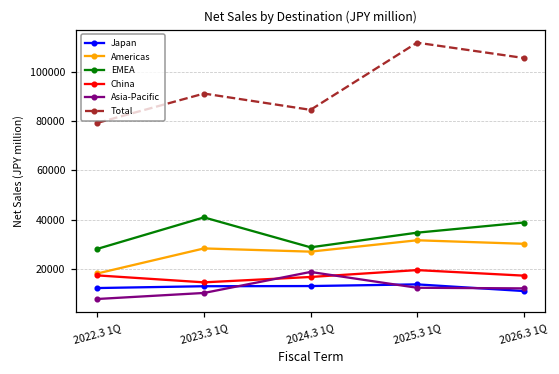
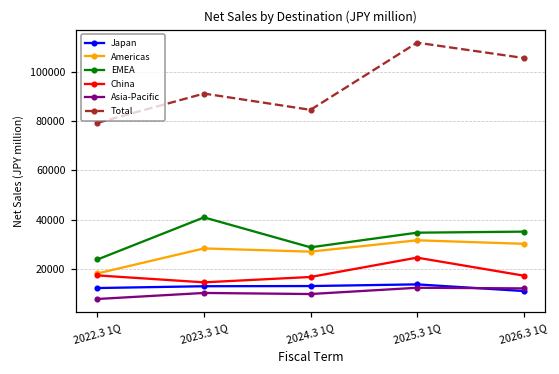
  {
    "Japan": {
      "2022.3 1Q": 12000,
      "2023.3 1Q": 13000,
      "2024.3 1Q": 13000,
      "2025.3 1Q": 14000
    },
    "Americas": {
      "2023.3 1Q": 28000,
      "2024.3 1Q": 27000,
      "2025.3 1Q": 32000,
      "2026.3 1Q": 30000
    },
    "EMEA": {
-     "2022.3 1Q": 28000,
+     "2022.3 1Q": 24000,
      "2023.3 1Q": 41000,
      "2024.3 1Q": 29000,
      "2025.3 1Q": 35000,
-     "2026.3 1Q": 39000
+     "2026.3 1Q": 35000
    },
    "China": {
      "2023.3 1Q": 15000,
      "2024.3 1Q": 17000,
-     "2025.3 1Q": 20000,
+     "2025.3 1Q": 25000,
      "2026.3 1Q": 17000
    },
    "Asia-Pacific": {
      "2022.3 1Q": 8000,
      "2023.3 1Q": 10000,
-     "2024.3 1Q": 19000,
+     "2024.3 1Q": 10000,
      "2025.3 1Q": 12000
    },
    "Total": {
      "2023.3 1Q": 91000,
      "2024.3 1Q": 85000,
      "2025.3 1Q": 112000,
      "2026.3 1Q": 106000
    }
  }
